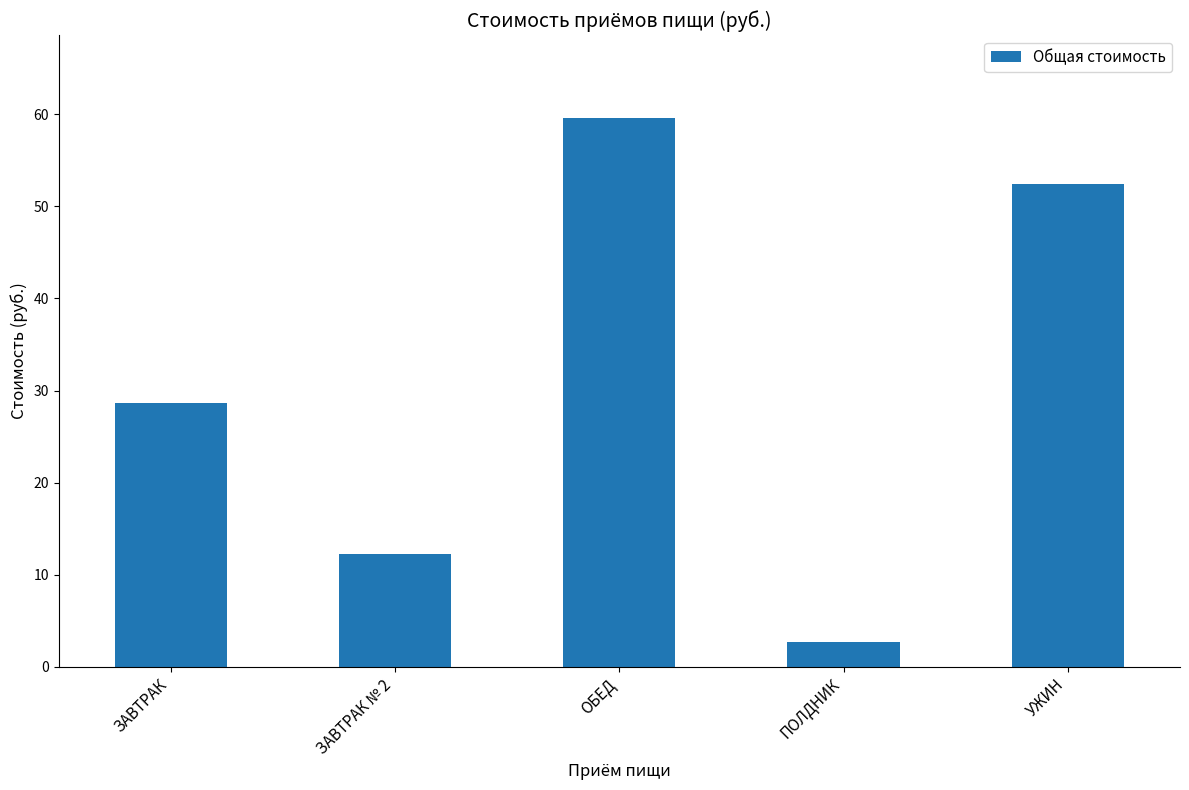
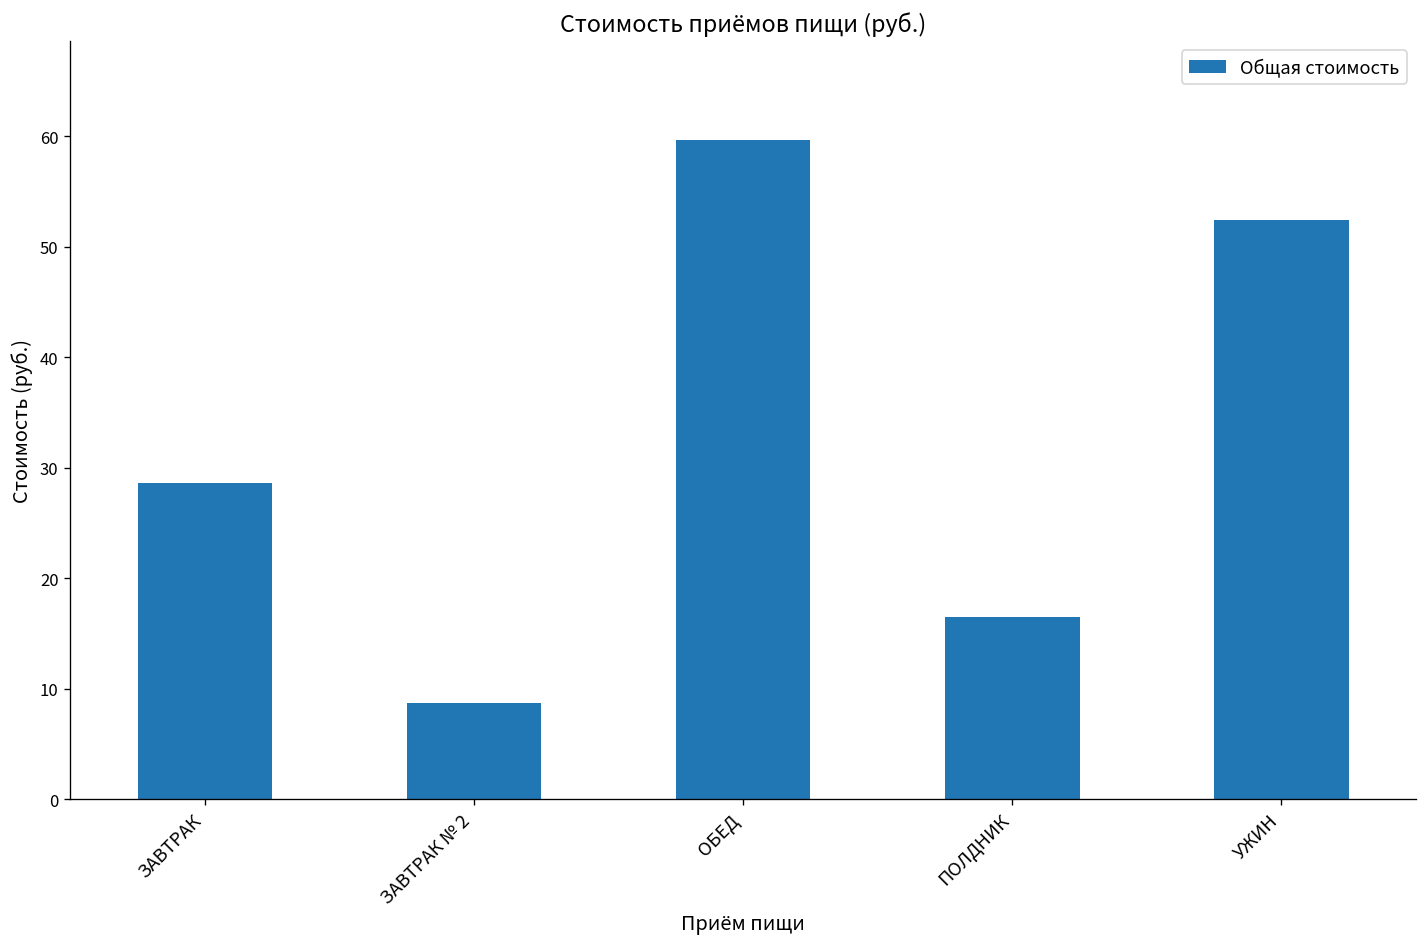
  {
    "ЗАВТРАК": 29,
-   "ЗАВТРАК № 2": 12,
+   "ЗАВТРАК № 2": 9,
    "ОБЕД": 60,
-   "ПОЛДНИК": 3,
+   "ПОЛДНИК": 16,
    "УЖИН": 52
  }
